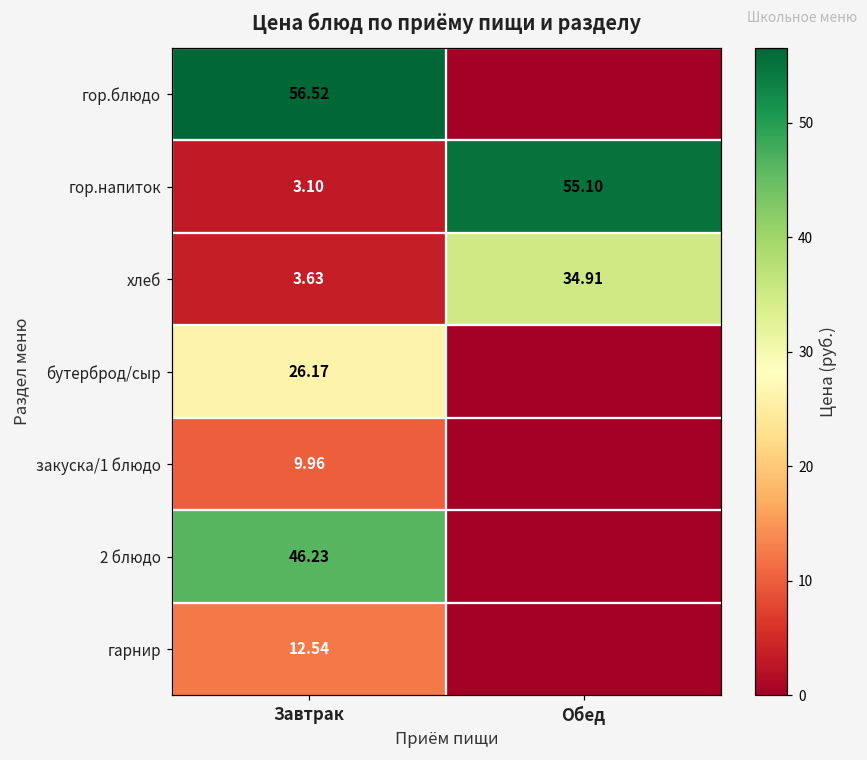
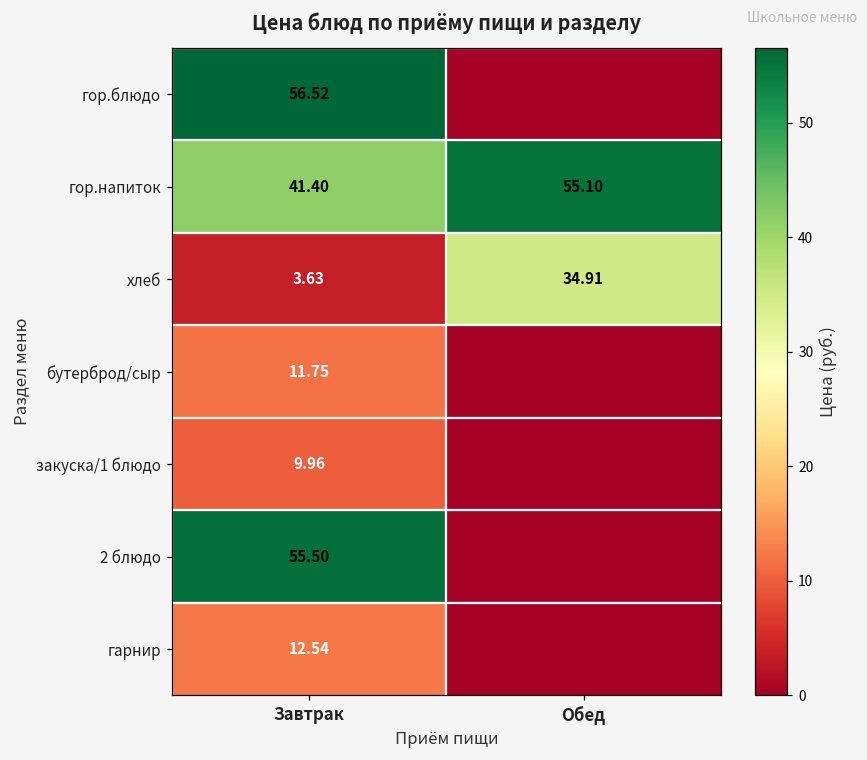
  {
    "гор.блюдо": {
      "Завтрак": 56.52
    },
    "гор.напиток": {
-     "Завтрак": 3.10,
+     "Завтрак": 41.40,
      "Обед": 55.10
    },
    "хлеб": {
      "Завтрак": 3.63,
      "Обед": 34.91
    },
    "бутерброд/сыр": {
-     "Завтрак": 26.17
+     "Завтрак": 11.75
    },
    "закуска/1 блюдо": {
      "Завтрак": 9.96
    },
    "2 блюдо": {
-     "Завтрак": 46.23
+     "Завтрак": 55.50
    },
    "гарнир": {
      "Завтрак": 12.54
    }
  }
